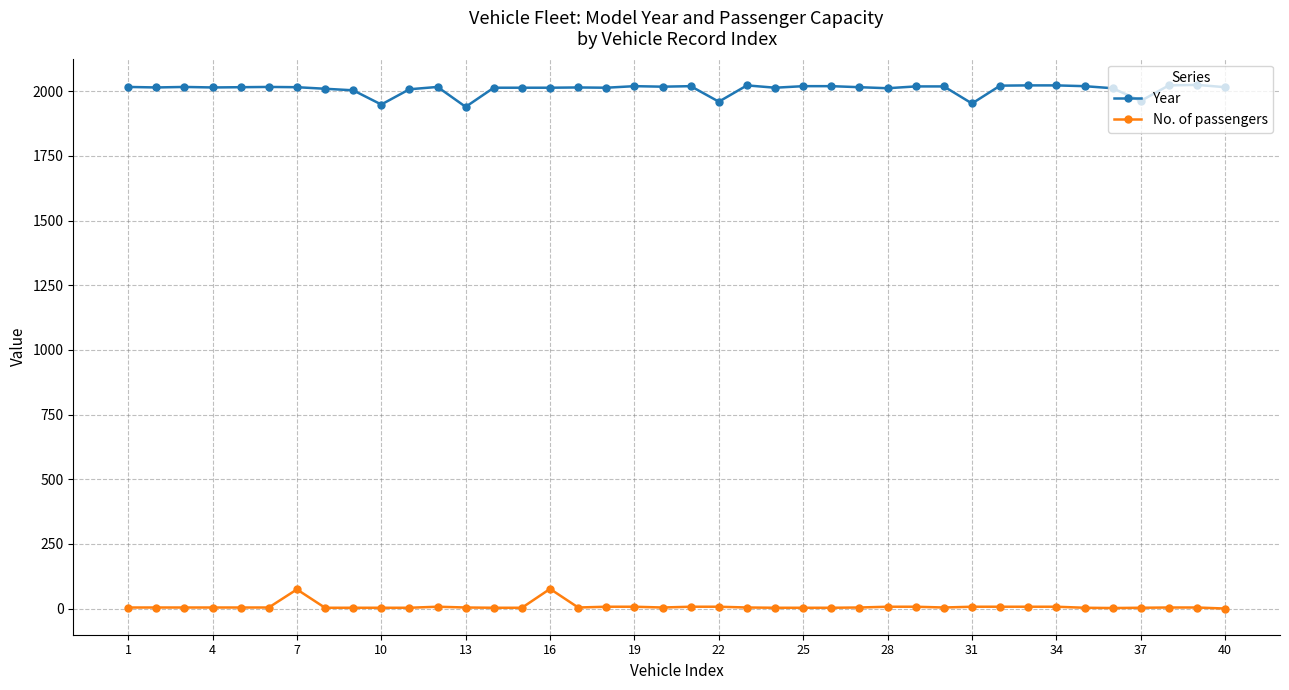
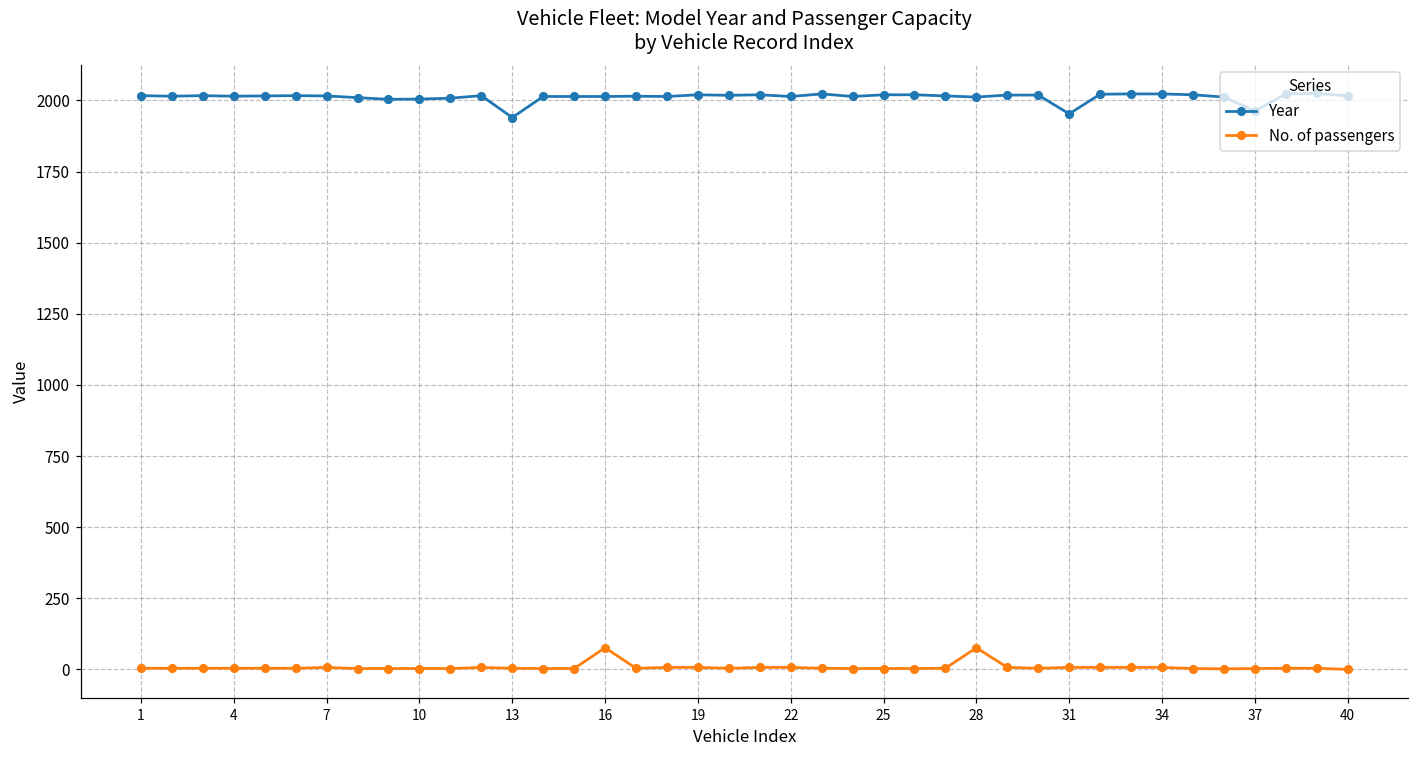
  {
    "Year": {
      "1": 2020,
      "4": 2020,
      "7": 2020,
-     "10": 1950,
+     "10": 2010,
      "13": 1940,
      "16": 2010,
      "19": 2020,
-     "22": 1960,
+     "22": 2010,
      "25": 2020,
      "28": 2010,
      "31": 1950,
      "34": 2020
    },
    "No. of passengers": {
      "1": 0,
      "4": 0,
-     "7": 70,
+     "7": 10,
      "10": 0,
      "13": 0,
      "16": 80,
      "19": 10,
      "22": 10,
      "25": 0,
-     "28": 10,
+     "28": 80,
      "31": 10,
      "34": 10,
      "37": 0,
      "40": 0
    }
  }
